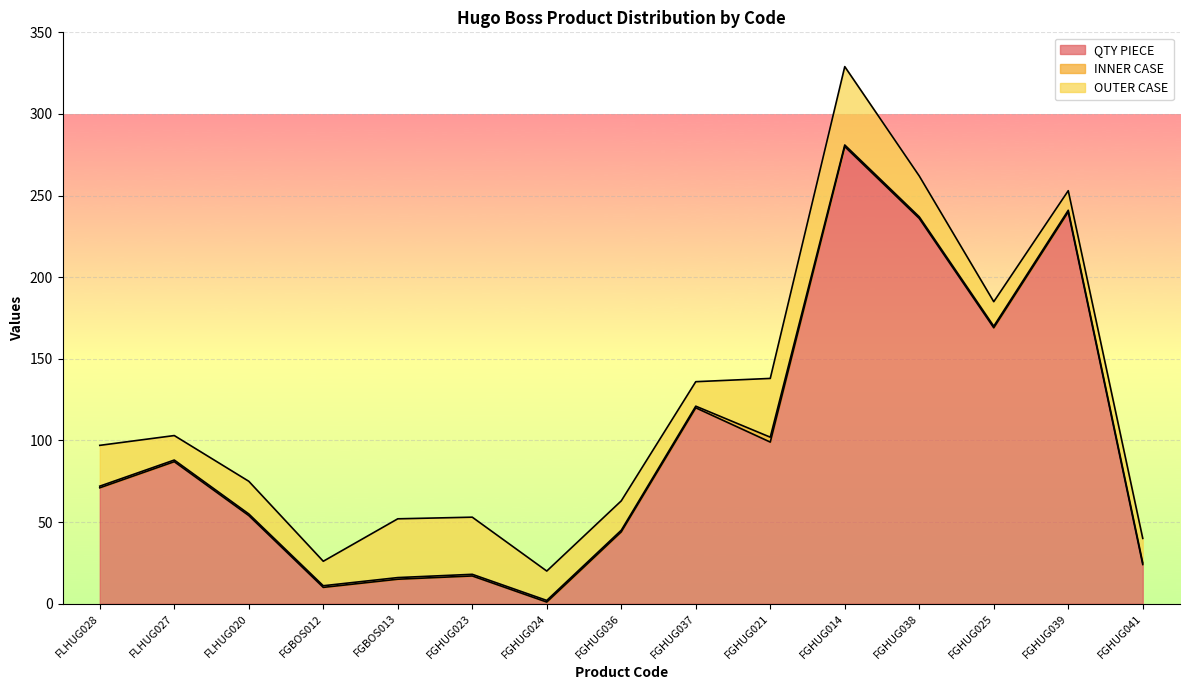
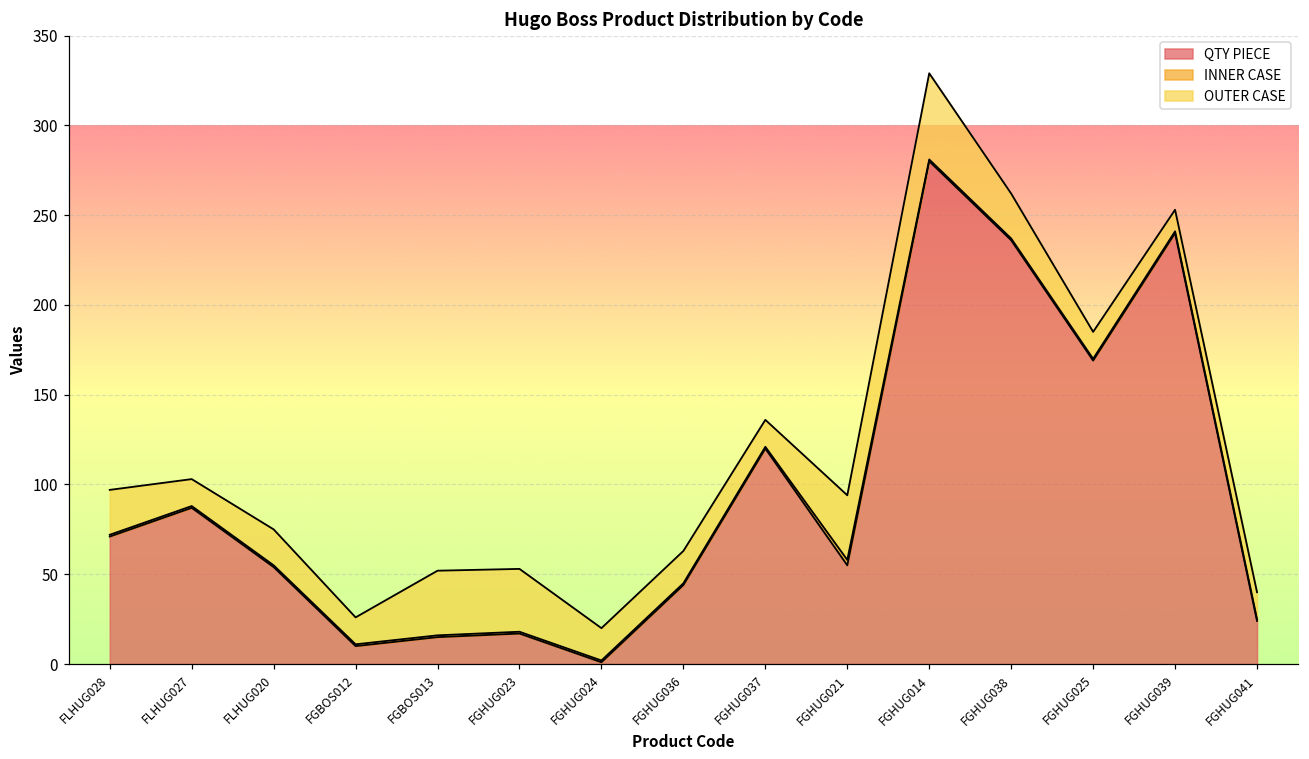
  {
    "QTY PIECE": {
-     "FGHUG021": 99
+     "FGHUG021": 55
    }
  }
